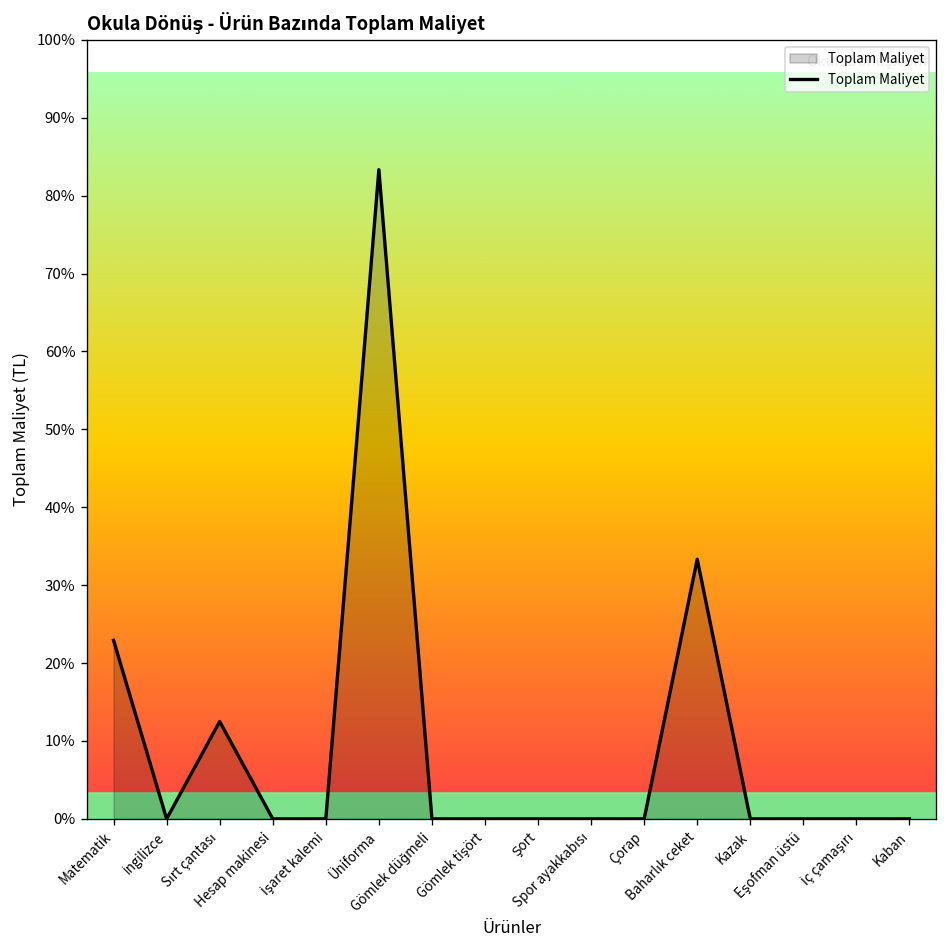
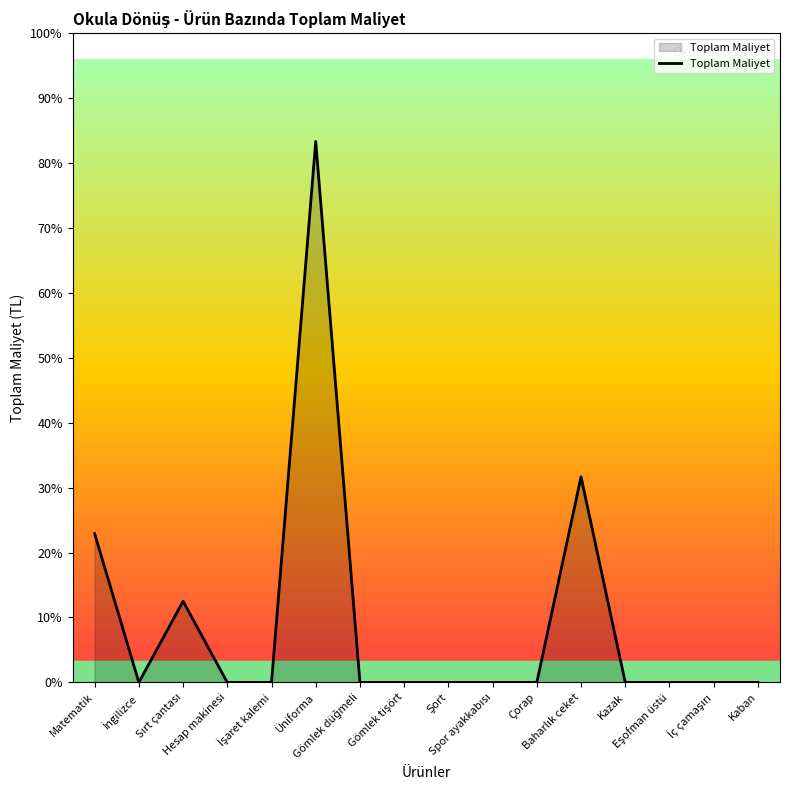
  {
    "Matematik": "23%",
    "Sırt çantası": "13%",
    "Üniforma": "83%",
-   "Baharlık ceket": "33%"
+   "Baharlık ceket": "32%"
  }
